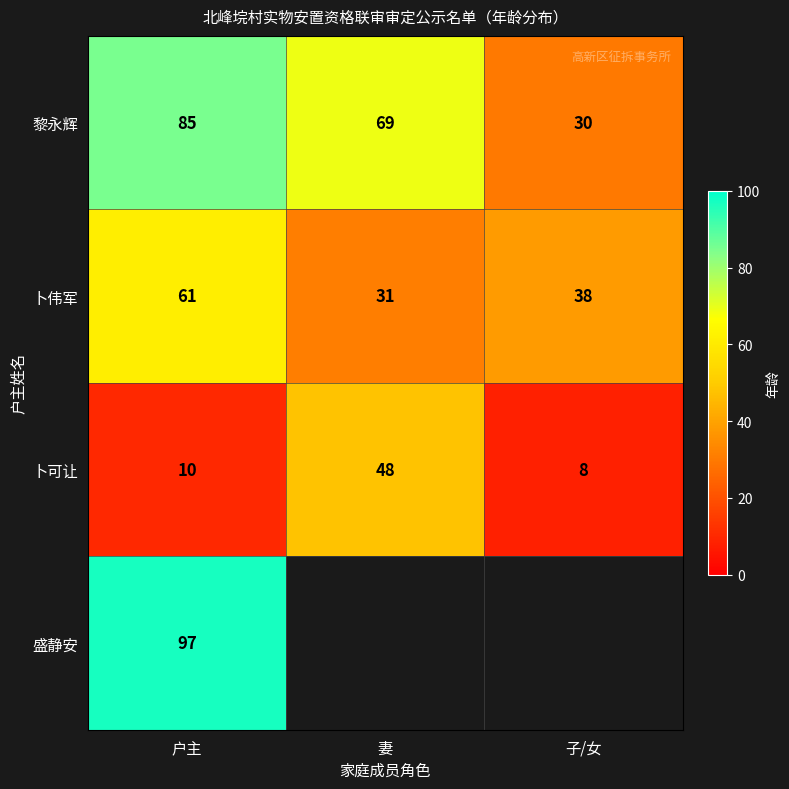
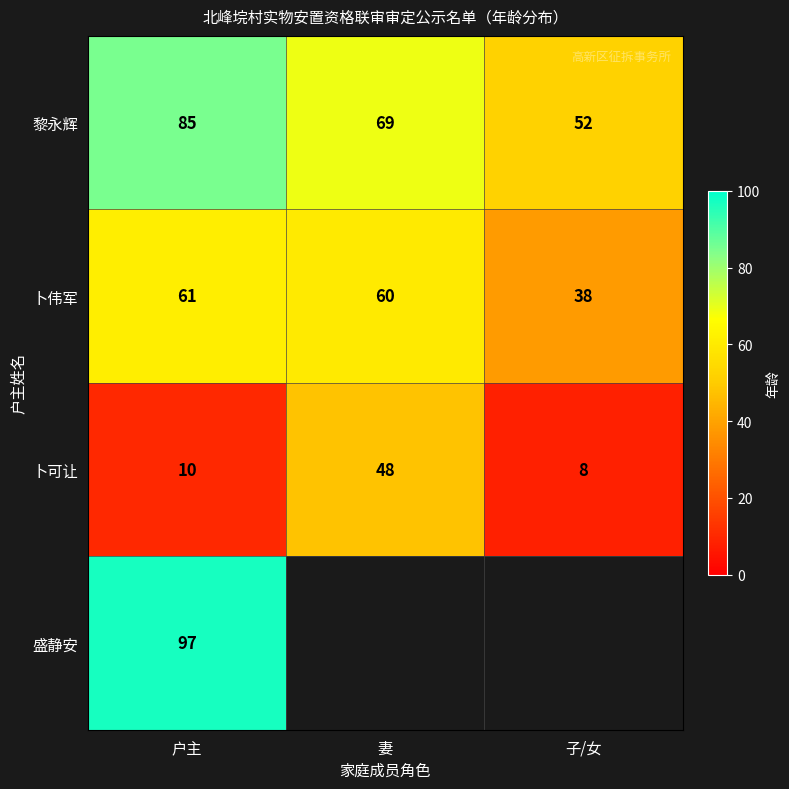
  {
    "黎永辉": {
      "户主": 85,
      "妻": 69,
-     "子/女": 30
+     "子/女": 52
    },
    "卜伟军": {
      "户主": 61,
-     "妻": 31,
+     "妻": 60,
      "子/女": 38
    },
    "卜可让": {
      "户主": 10,
      "妻": 48,
      "子/女": 8
    },
    "盛静安": {
      "户主": 97
    }
  }
